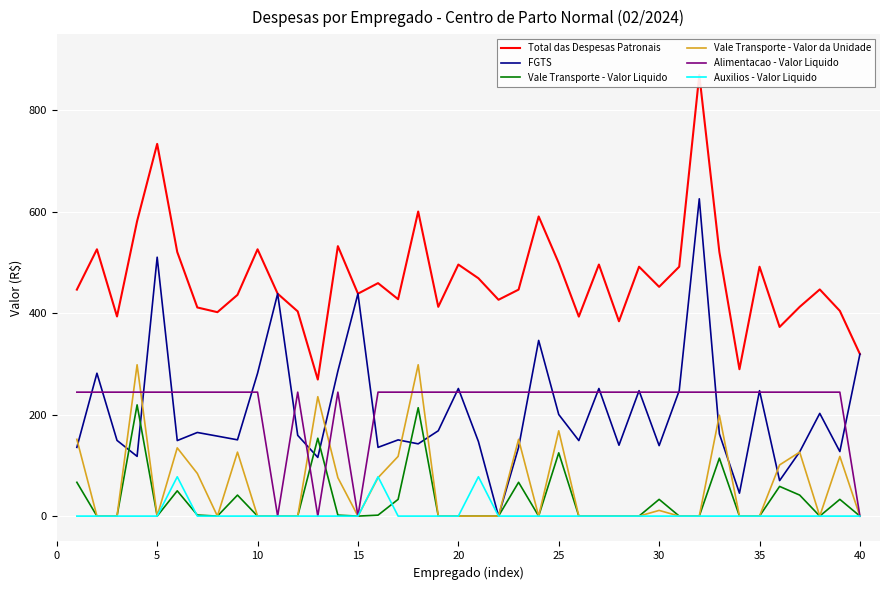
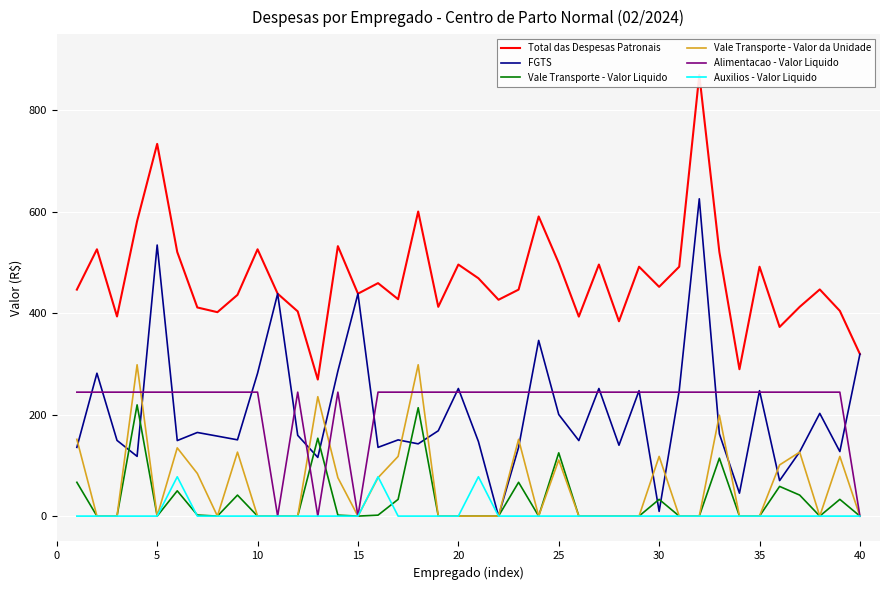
  {
    "Total das Despesas Patronais": {
      "5": 730,
      "10": 530,
      "20": 500,
      "25": 500,
      "30": 450,
      "35": 490
    },
    "FGTS": {
-     "5": 510,
+     "5": 530,
      "10": 280,
      "20": 250,
      "25": 200,
-     "30": 140
+     "30": 10
    },
    "Vale Transporte - Valor Liquido": {
      "25": 120,
      "30": 30
    },
    "Vale Transporte - Valor da Unidade": {
-     "25": 170,
-     "30": 10
+     "25": 110,
+     "30": 120
    },
    "Alimentacao - Valor Liquido": {
      "5": 240,
      "10": 240,
      "20": 240,
      "25": 240,
      "30": 240
    },
    "Auxilios - Valor Liquido": {
      "25": 0,
      "30": 0
    }
  }
